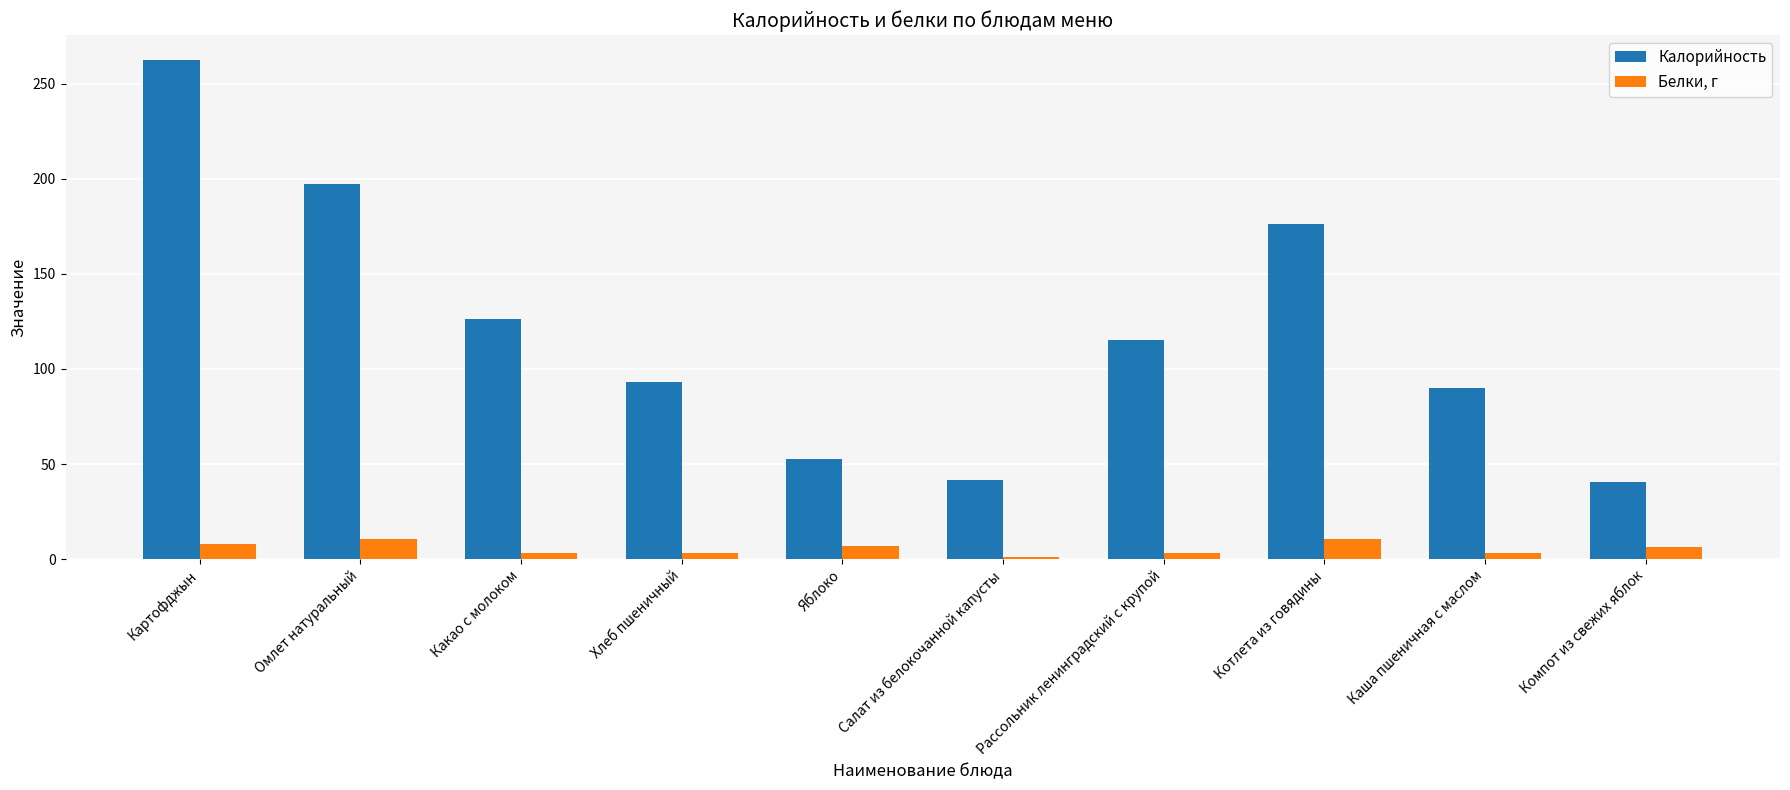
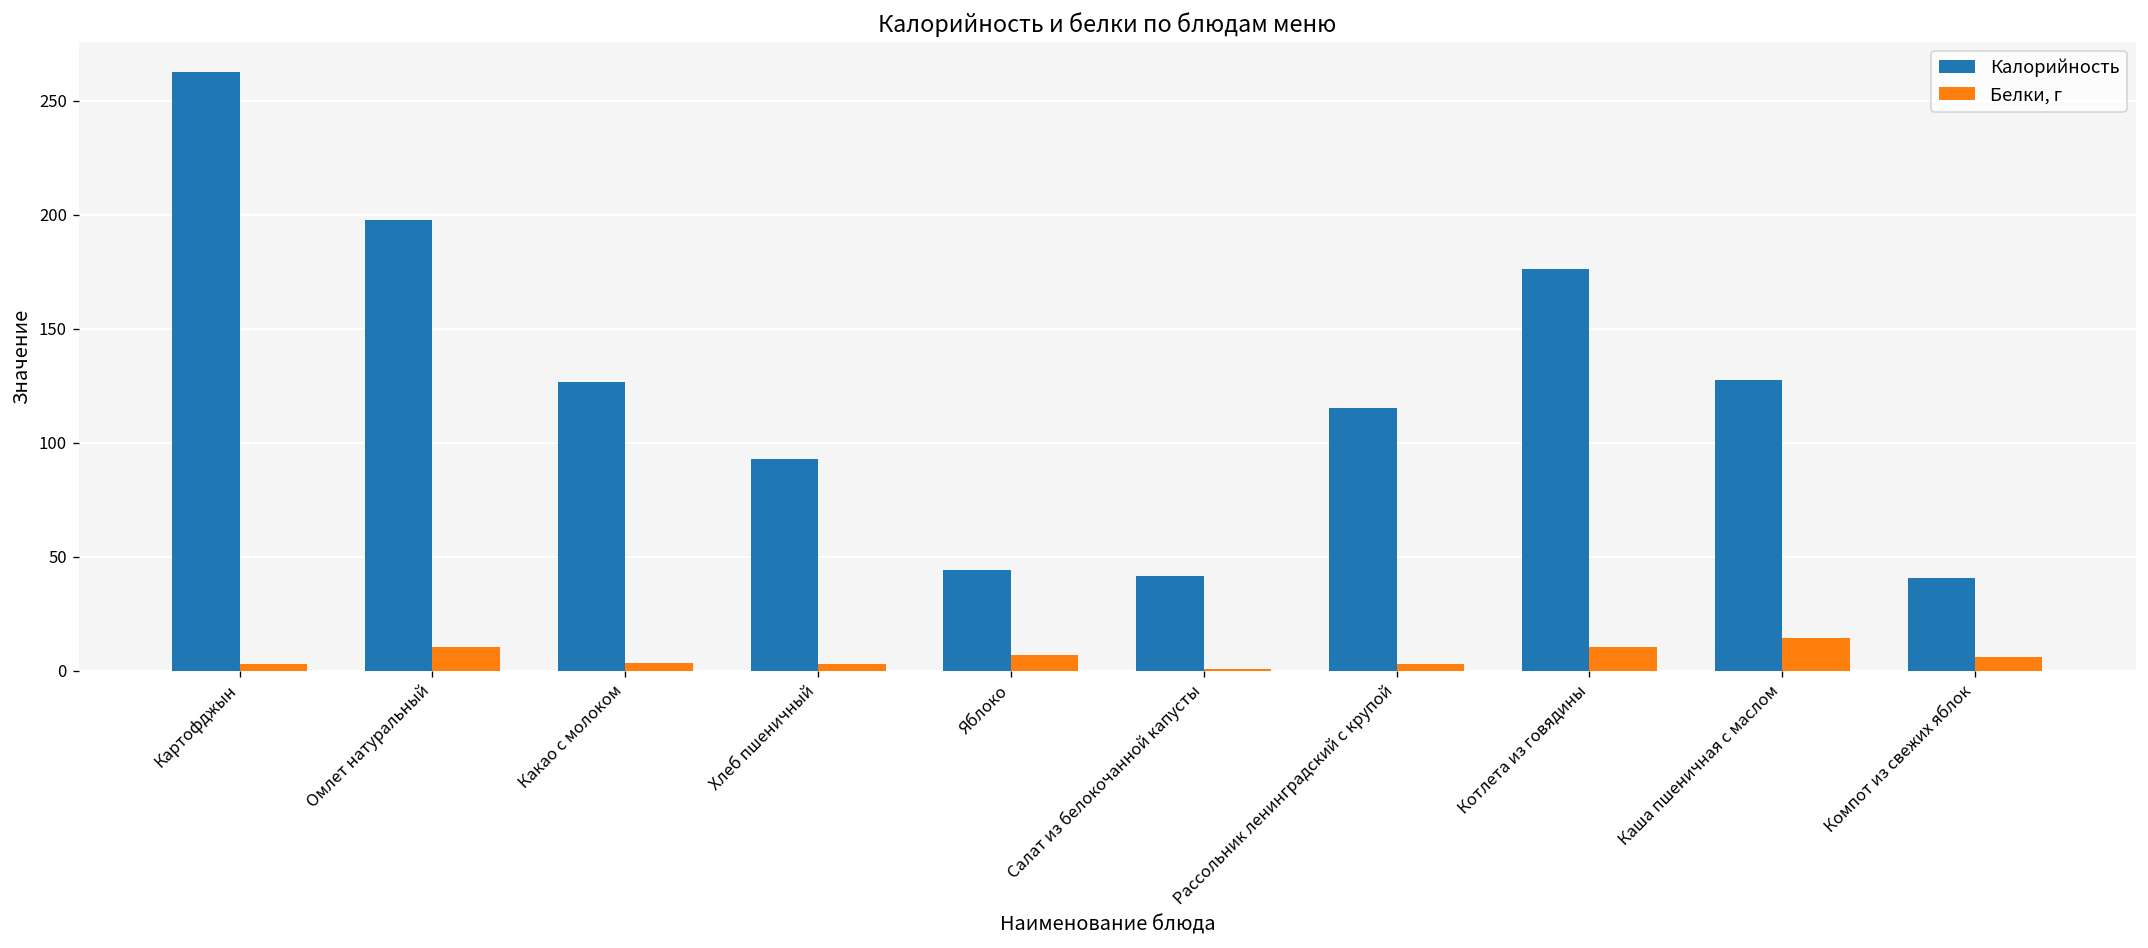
  {
    "Калорийность": {
      "Картофджын": 263,
      "Омлет натуральный": 198,
      "Какао с молоком": 127,
      "Хлеб пшеничный": 93,
-     "Яблоко": 53,
+     "Яблоко": 44,
      "Салат из белокочанной капусты": 42,
      "Рассольник ленинградский с крупой": 115,
      "Котлета из говядины": 176,
-     "Каша пшеничная с маслом": 90,
+     "Каша пшеничная с маслом": 127,
      "Компот из свежих яблок": 41
    },
    "Белки, г": {
-     "Картофджын": 8,
+     "Картофджын": 3,
      "Омлет натуральный": 11,
      "Какао с молоком": 3,
      "Хлеб пшеничный": 3,
      "Яблоко": 7,
      "Рассольник ленинградский с крупой": 3,
      "Котлета из говядины": 10,
-     "Каша пшеничная с маслом": 3,
+     "Каша пшеничная с маслом": 14,
      "Компот из свежих яблок": 6
    }
  }
